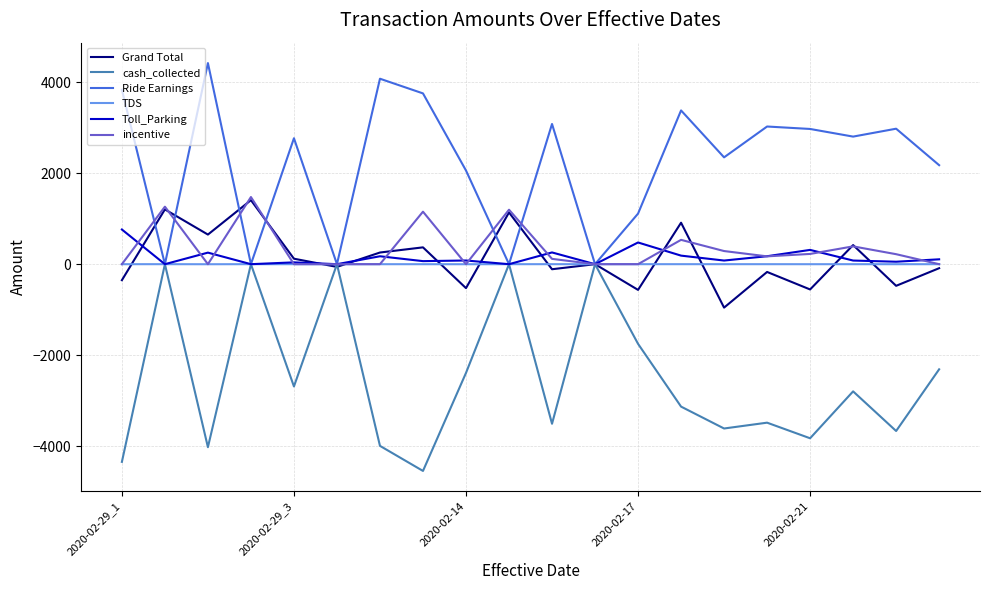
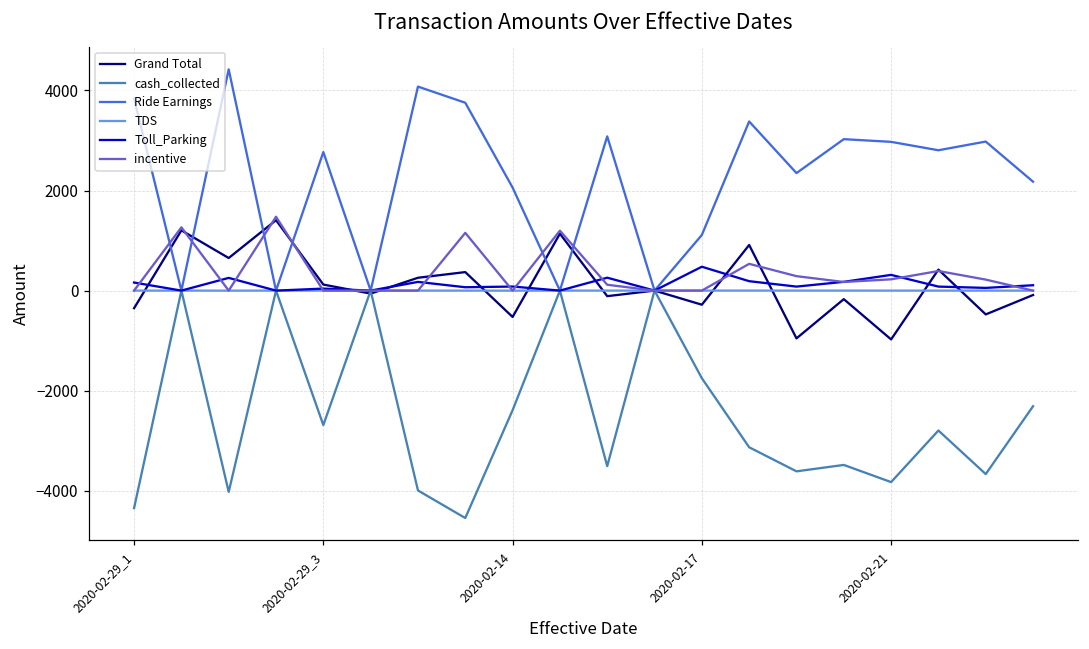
  {
    "Grand Total": {
      "2020-02-29_1": -400,
      "2020-02-29_3": 100,
      "2020-02-14": -500,
-     "2020-02-17": -600,
-     "2020-02-21": -600
+     "2020-02-17": -300,
+     "2020-02-21": -1000
    },
    "Toll_Parking": {
-     "2020-02-29_1": 800,
+     "2020-02-29_1": 200,
      "2020-02-14": 100,
      "2020-02-17": 500,
      "2020-02-21": 300
    }
  }
